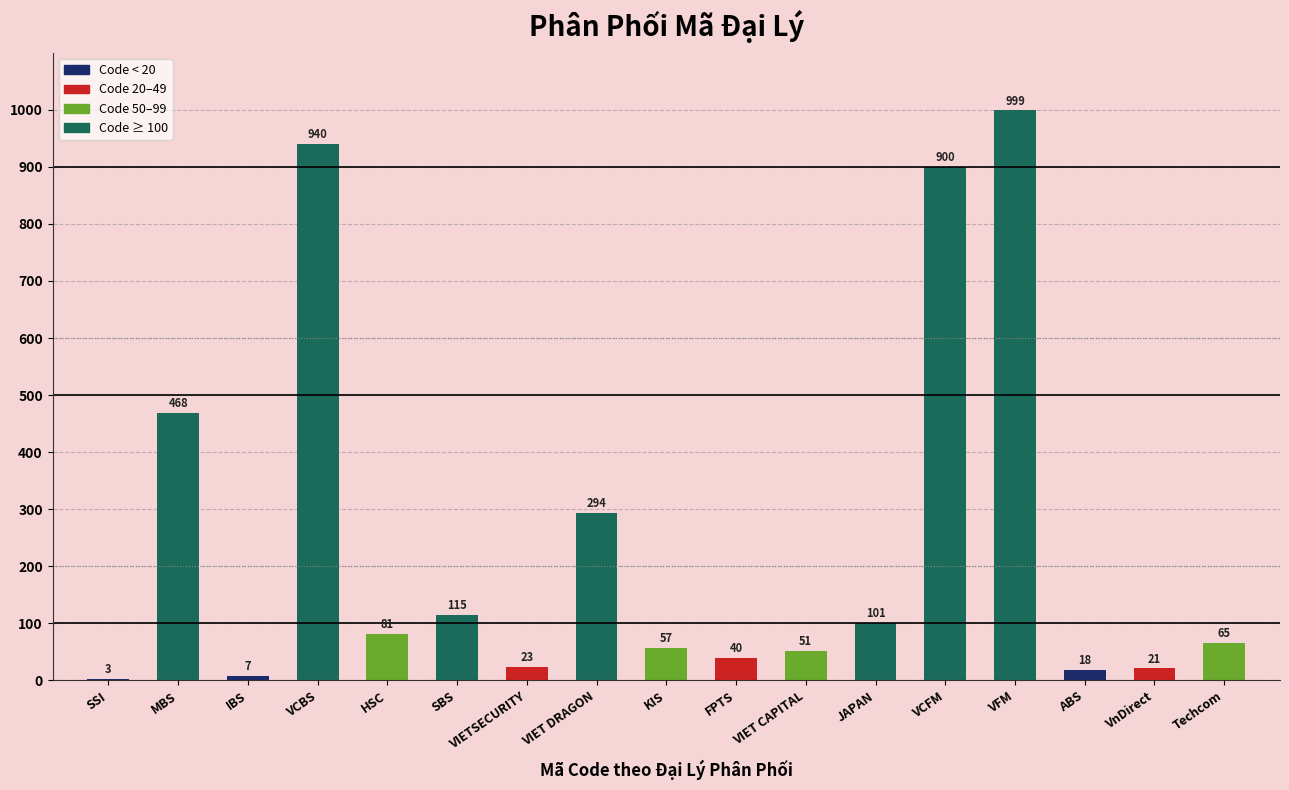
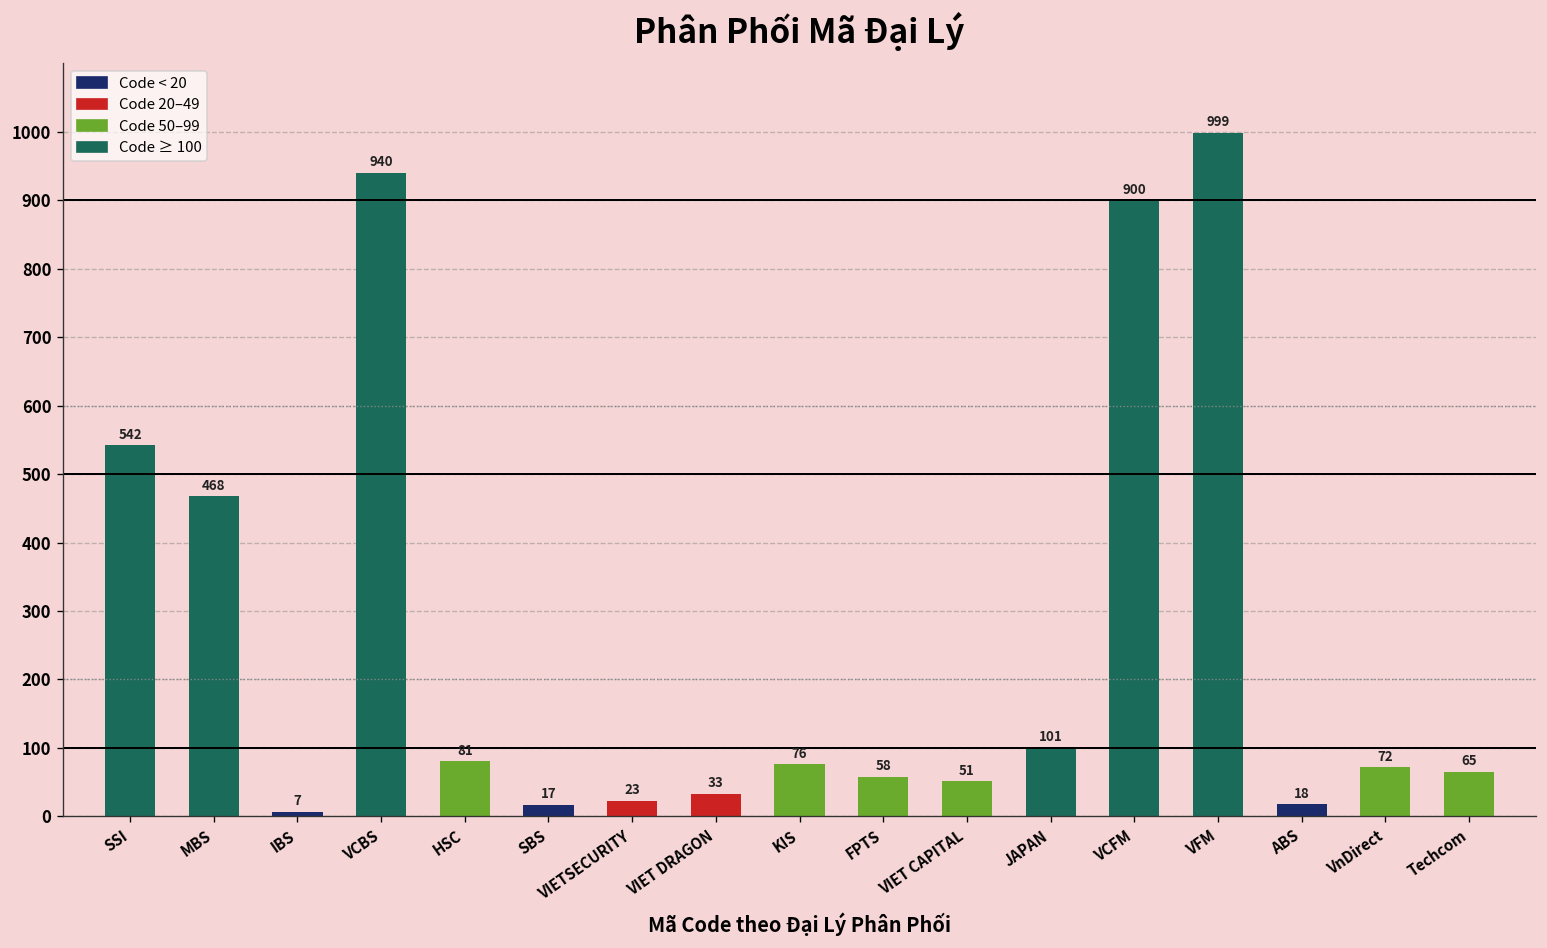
  {
-   "SSI": 3,
+   "SSI": 542,
    "MBS": 468,
    "IBS": 7,
    "VCBS": 940,
    "HSC": 81,
-   "SBS": 115,
+   "SBS": 17,
    "VIETSECURITY": 23,
-   "VIET DRAGON": 294,
-   "KIS": 57,
-   "FPTS": 40,
+   "VIET DRAGON": 33,
+   "KIS": 76,
+   "FPTS": 58,
    "VIET CAPITAL": 51,
    "JAPAN": 101,
    "VCFM": 900,
    "VFM": 999,
    "ABS": 18,
-   "VnDirect": 21,
+   "VnDirect": 72,
    "Techcom": 65
  }
